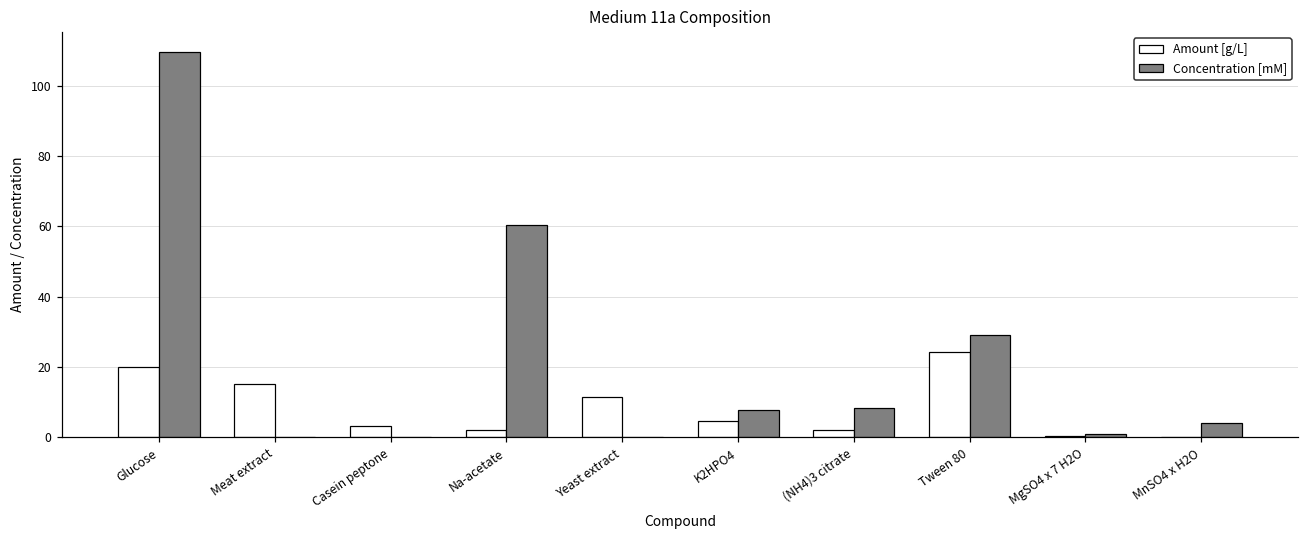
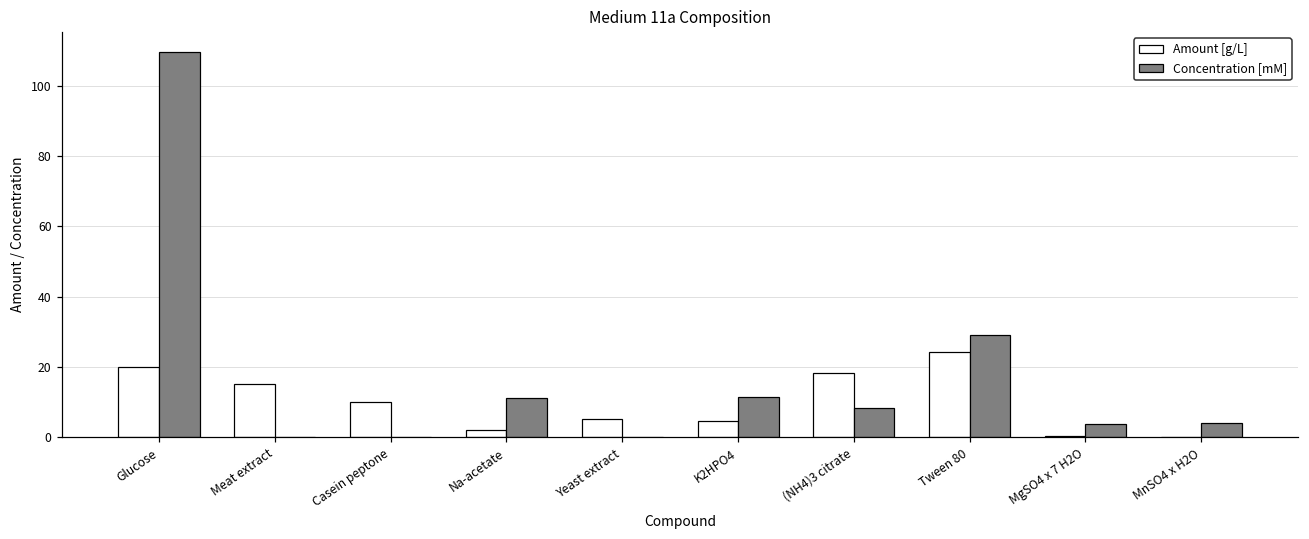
  {
    "Amount [g/L]": {
      "Glucose": 20,
      "Meat extract": 15,
-     "Casein peptone": 3,
+     "Casein peptone": 10,
      "Na-acetate": 2,
-     "Yeast extract": 11,
+     "Yeast extract": 5,
      "K2HPO4": 5,
-     "(NH4)3 citrate": 2,
+     "(NH4)3 citrate": 18,
      "Tween 80": 24
    },
    "Concentration [mM]": {
      "Glucose": 110,
      "Meat extract": 0,
      "Casein peptone": 0,
-     "Na-acetate": 60,
+     "Na-acetate": 11,
      "Yeast extract": 0,
-     "K2HPO4": 8,
+     "K2HPO4": 11,
      "(NH4)3 citrate": 8,
      "Tween 80": 29,
-     "MgSO4 x 7 H2O": 1,
+     "MgSO4 x 7 H2O": 4,
      "MnSO4 x H2O": 4
    }
  }
